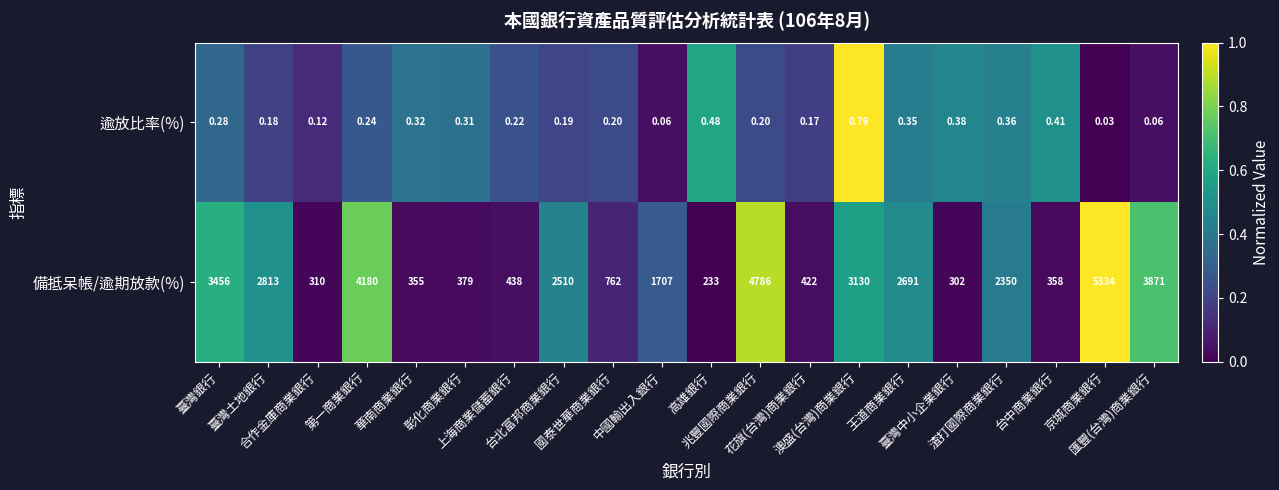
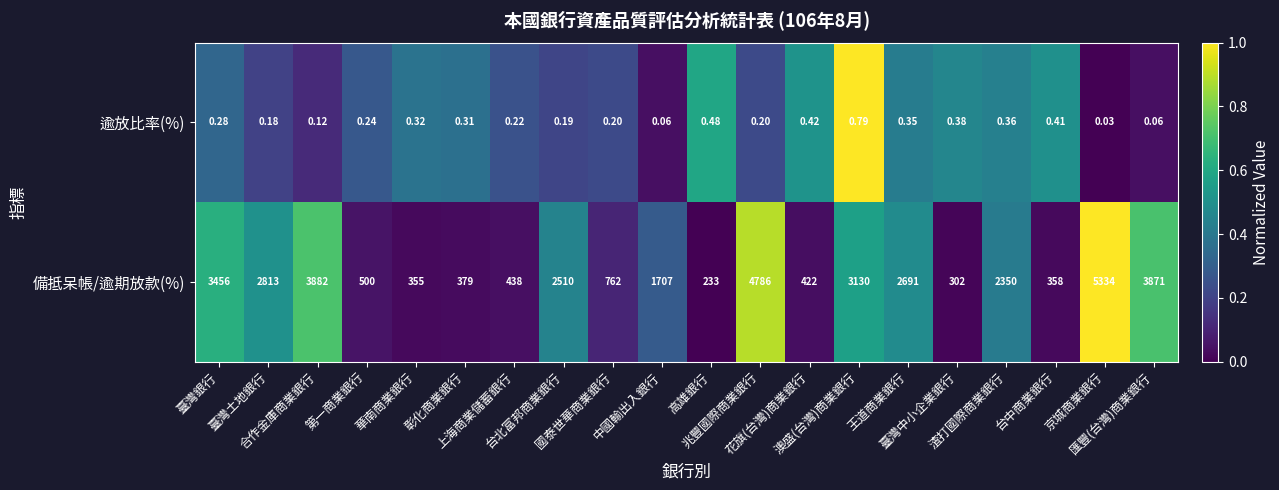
  {
    "逾放比率(%)": {
      "臺灣銀行": 0.28,
      "臺灣土地銀行": 0.18,
      "合作金庫商業銀行": 0.12,
      "第一商業銀行": 0.24,
      "華南商業銀行": 0.32,
      "彰化商業銀行": 0.31,
      "上海商業儲蓄銀行": 0.22,
      "台北富邦商業銀行": 0.19,
      "國泰世華商業銀行": 0.20,
      "中國輸出入銀行": 0.06,
      "高雄銀行": 0.48,
      "兆豐國際商業銀行": 0.20,
-     "花旗(台灣)商業銀行": 0.17,
+     "花旗(台灣)商業銀行": 0.42,
      "澳盛(台灣)商業銀行": 0.79,
      "王道商業銀行": 0.35,
      "臺灣中小企業銀行": 0.38,
      "渣打國際商業銀行": 0.36,
      "台中商業銀行": 0.41,
      "京城商業銀行": 0.03,
      "匯豐(台灣)商業銀行": 0.06
    },
    "備抵呆帳/逾期放款(%)": {
      "臺灣銀行": 3456,
      "臺灣土地銀行": 2813,
-     "合作金庫商業銀行": 310,
-     "第一商業銀行": 4180,
+     "合作金庫商業銀行": 3882,
+     "第一商業銀行": 500,
      "華南商業銀行": 355,
      "彰化商業銀行": 379,
      "上海商業儲蓄銀行": 438,
      "台北富邦商業銀行": 2510,
      "國泰世華商業銀行": 762,
      "中國輸出入銀行": 1707,
      "高雄銀行": 233,
      "兆豐國際商業銀行": 4786,
      "花旗(台灣)商業銀行": 422,
      "澳盛(台灣)商業銀行": 3130,
      "王道商業銀行": 2691,
      "臺灣中小企業銀行": 302,
      "渣打國際商業銀行": 2350,
      "台中商業銀行": 358,
      "京城商業銀行": 5334,
      "匯豐(台灣)商業銀行": 3871
    }
  }
